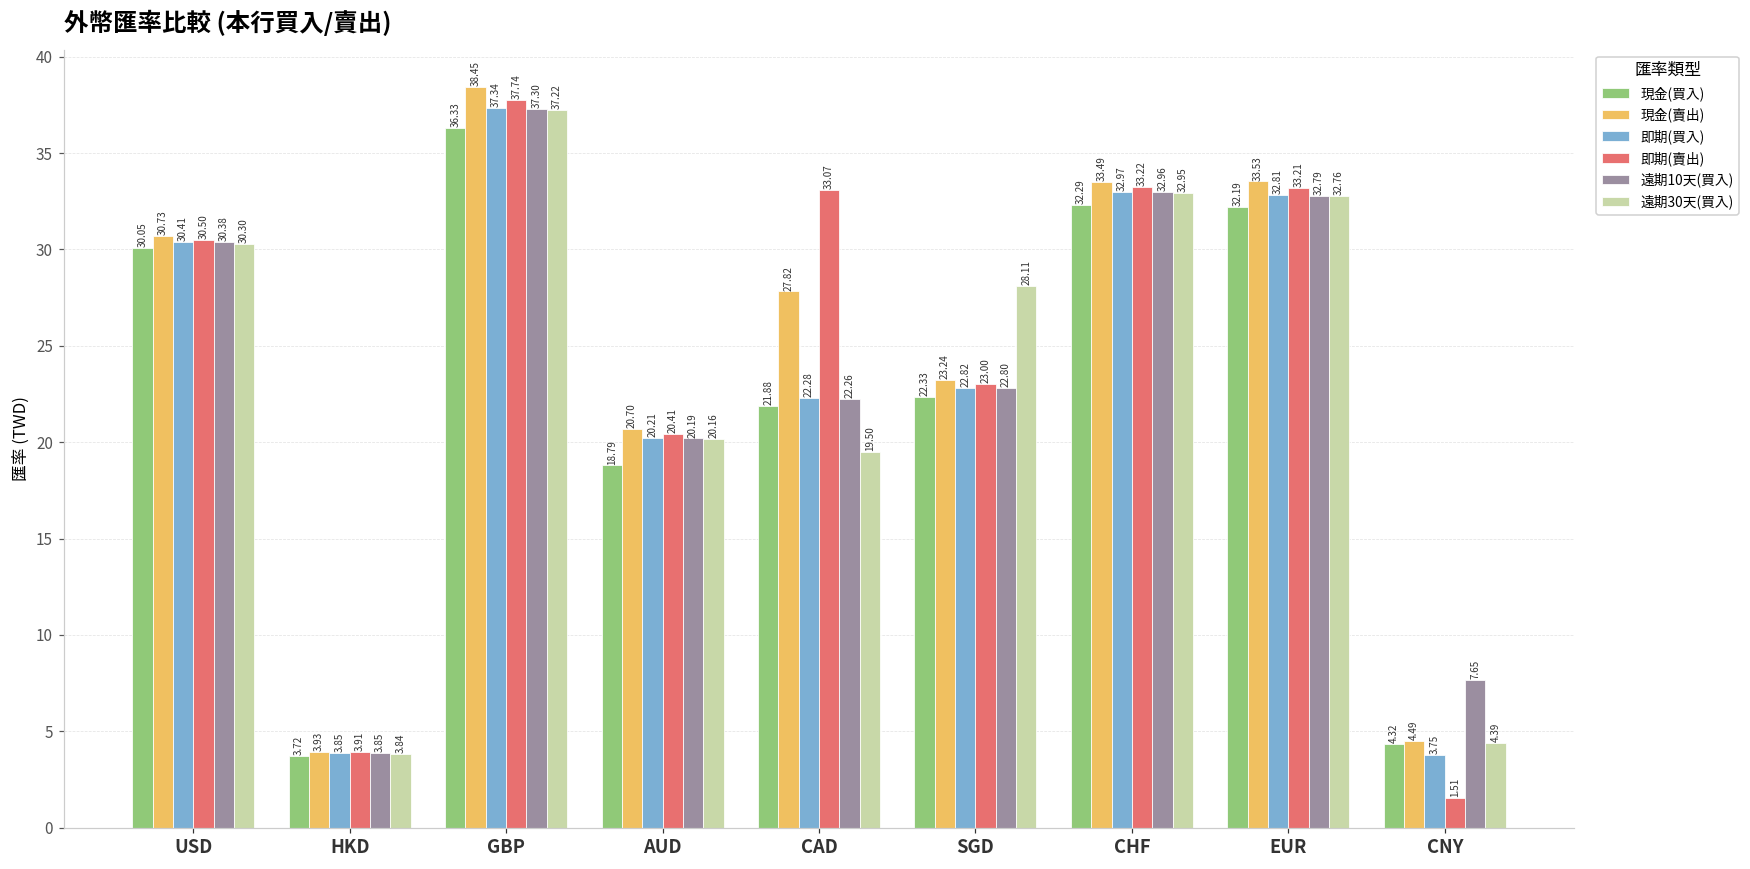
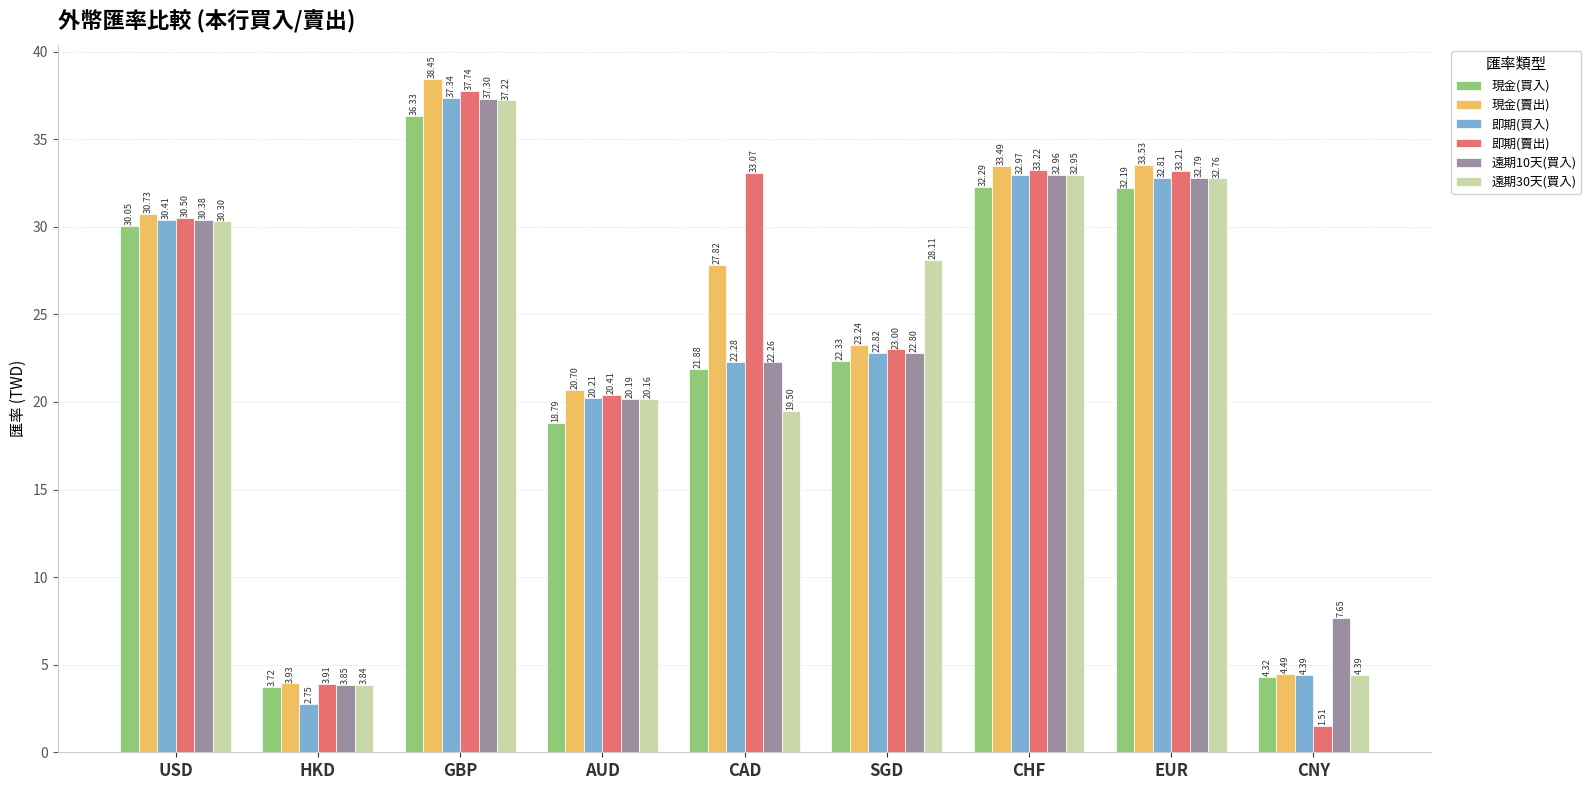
  {
    "現金(買入)": {
      "USD": 30.05,
      "HKD": 3.72,
      "GBP": 36.33,
      "AUD": 18.79,
      "CAD": 21.88,
      "SGD": 22.33,
      "CHF": 32.29,
      "EUR": 32.19,
      "CNY": 4.32
    },
    "現金(賣出)": {
      "USD": 30.73,
      "HKD": 3.93,
      "GBP": 38.45,
      "AUD": 20.70,
      "CAD": 27.82,
      "SGD": 23.24,
      "CHF": 33.49,
      "EUR": 33.53,
      "CNY": 4.49
    },
    "即期(買入)": {
      "USD": 30.41,
-     "HKD": 3.85,
+     "HKD": 2.75,
      "GBP": 37.34,
      "AUD": 20.21,
      "CAD": 22.28,
      "SGD": 22.82,
      "CHF": 32.97,
      "EUR": 32.81,
-     "CNY": 3.75
+     "CNY": 4.39
    },
    "即期(賣出)": {
      "USD": 30.50,
      "HKD": 3.91,
      "GBP": 37.74,
      "AUD": 20.41,
      "CAD": 33.07,
      "SGD": 23.00,
      "CHF": 33.22,
      "EUR": 33.21,
      "CNY": 1.51
    },
    "遠期10天(買入)": {
      "USD": 30.38,
      "HKD": 3.85,
      "GBP": 37.30,
      "AUD": 20.19,
      "CAD": 22.26,
      "SGD": 22.80,
      "CHF": 32.96,
      "EUR": 32.79,
      "CNY": 7.65
    },
    "遠期30天(買入)": {
      "USD": 30.30,
      "HKD": 3.84,
      "GBP": 37.22,
      "AUD": 20.16,
      "CAD": 19.50,
      "SGD": 28.11,
      "CHF": 32.95,
      "EUR": 32.76,
      "CNY": 4.39
    }
  }
